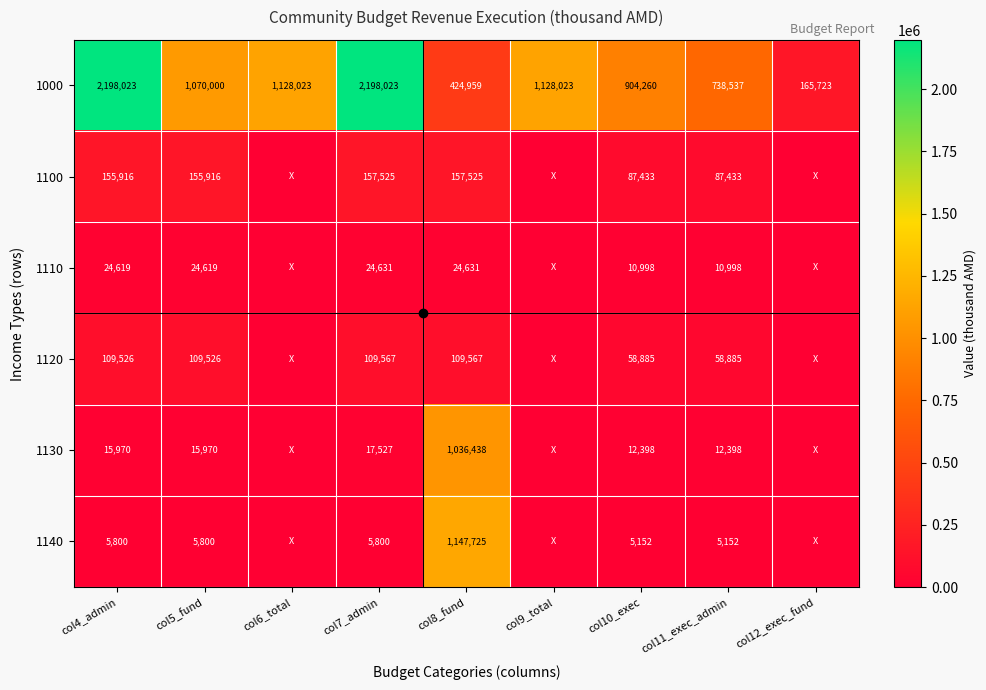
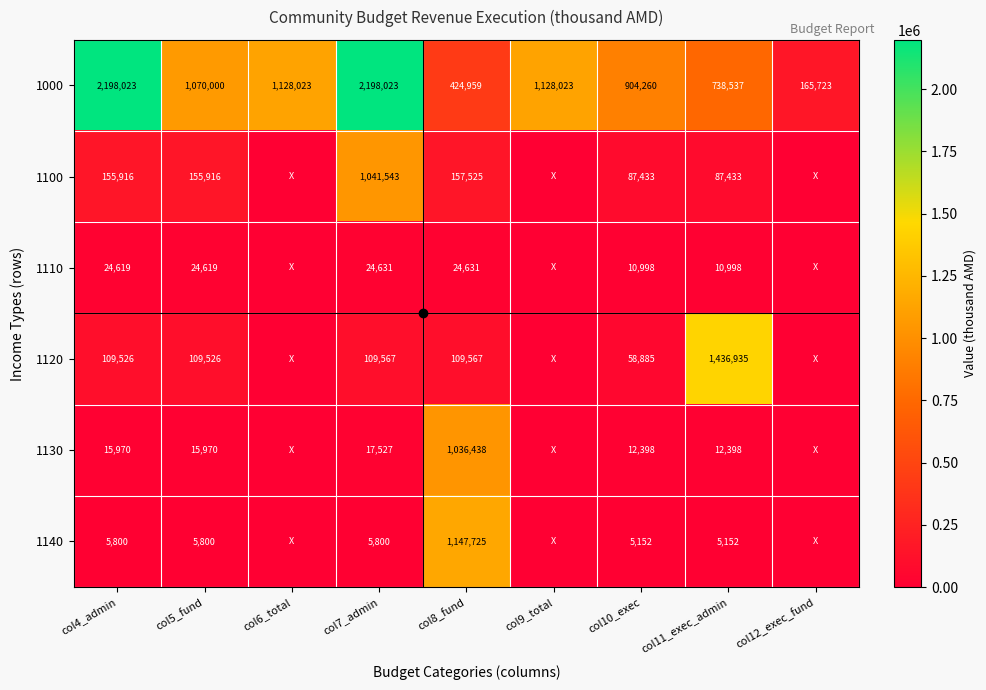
  {
    "1000": {
      "col4_admin": "2,198,023",
      "col5_fund": "1,070,000",
      "col6_total": "1,128,023",
      "col7_admin": "2,198,023",
      "col8_fund": "424,959",
      "col9_total": "1,128,023",
      "col10_exec": "904,260",
      "col11_exec_admin": "738,537",
      "col12_exec_fund": "165,723"
    },
    "1100": {
      "col4_admin": "155,916",
      "col5_fund": "155,916",
-     "col7_admin": "157,525",
+     "col7_admin": "1,041,543",
      "col8_fund": "157,525",
      "col10_exec": "87,433",
      "col11_exec_admin": "87,433"
    },
    "1110": {
      "col4_admin": "24,619",
      "col5_fund": "24,619",
      "col7_admin": "24,631",
      "col8_fund": "24,631",
      "col10_exec": "10,998",
      "col11_exec_admin": "10,998"
    },
    "1120": {
      "col4_admin": "109,526",
      "col5_fund": "109,526",
      "col7_admin": "109,567",
      "col8_fund": "109,567",
      "col10_exec": "58,885",
-     "col11_exec_admin": "58,885"
+     "col11_exec_admin": "1,436,935"
    },
    "1130": {
      "col4_admin": "15,970",
      "col5_fund": "15,970",
      "col7_admin": "17,527",
      "col8_fund": "1,036,438",
      "col10_exec": "12,398",
      "col11_exec_admin": "12,398"
    },
    "1140": {
      "col4_admin": "5,800",
      "col5_fund": "5,800",
      "col7_admin": "5,800",
      "col8_fund": "1,147,725",
      "col10_exec": "5,152",
      "col11_exec_admin": "5,152"
    }
  }
